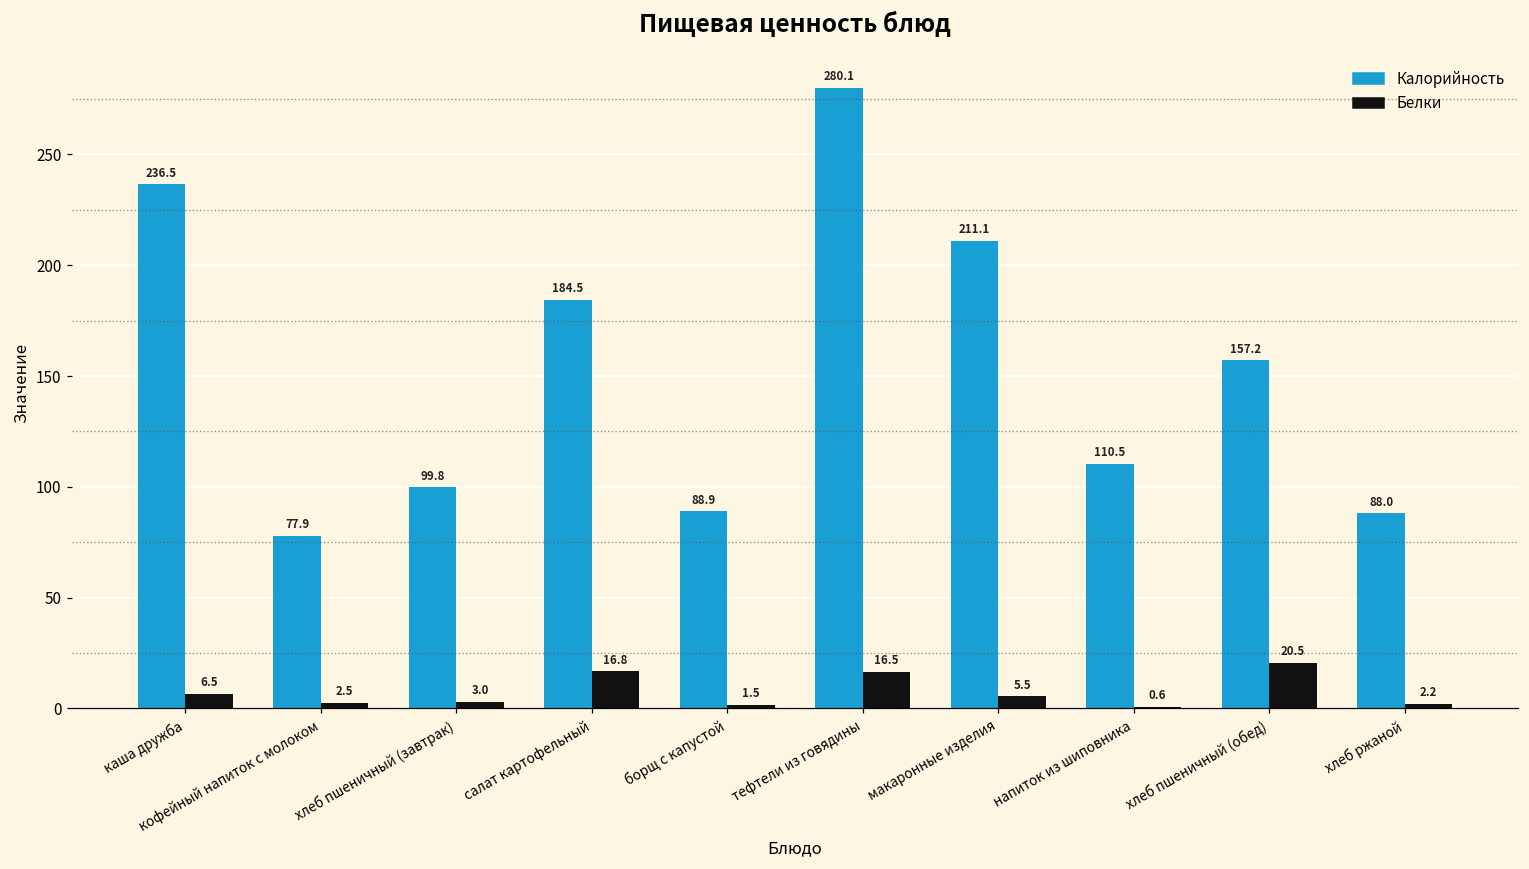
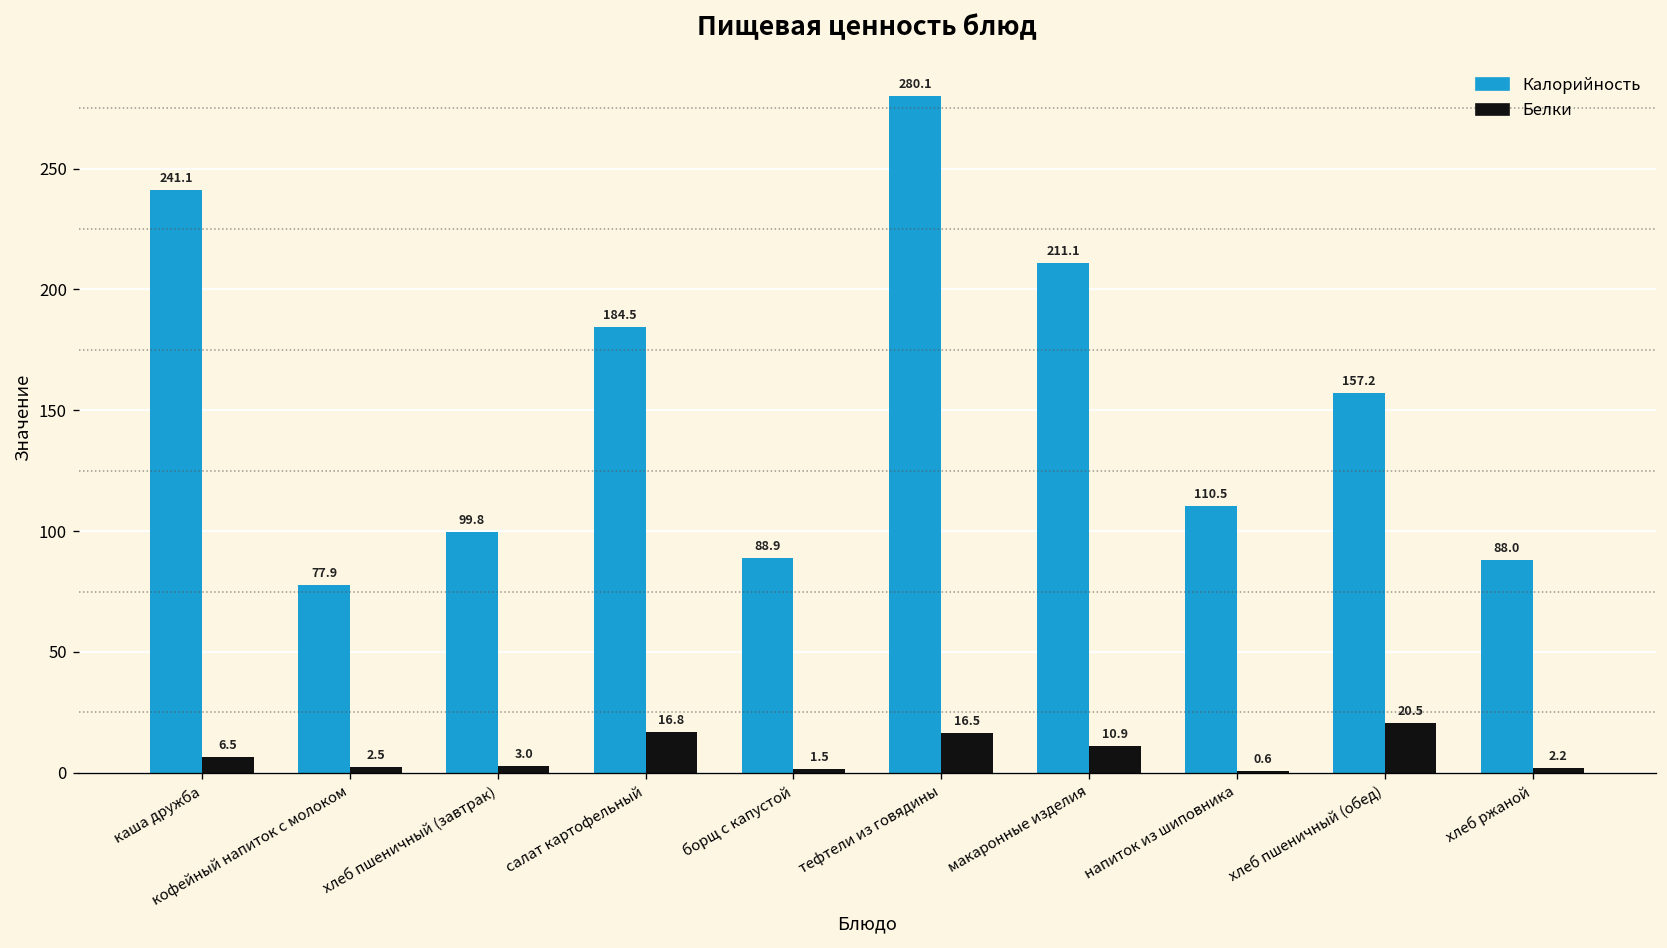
  {
    "Калорийность": {
-     "каша дружба": 236.5,
+     "каша дружба": 241.1,
      "кофейный напиток с молоком": 77.9,
      "хлеб пшеничный (завтрак)": 99.8,
      "салат картофельный": 184.5,
      "борщ с капустой": 88.9,
      "тефтели из говядины": 280.1,
      "макаронные изделия": 211.1,
      "напиток из шиповника": 110.5,
      "хлеб пшеничный (обед)": 157.2,
      "хлеб ржаной": 88.0
    },
    "Белки": {
      "каша дружба": 6.5,
      "кофейный напиток с молоком": 2.5,
      "хлеб пшеничный (завтрак)": 3.0,
      "салат картофельный": 16.8,
      "борщ с капустой": 1.5,
      "тефтели из говядины": 16.5,
-     "макаронные изделия": 5.5,
+     "макаронные изделия": 10.9,
      "напиток из шиповника": 0.6,
      "хлеб пшеничный (обед)": 20.5,
      "хлеб ржаной": 2.2
    }
  }
